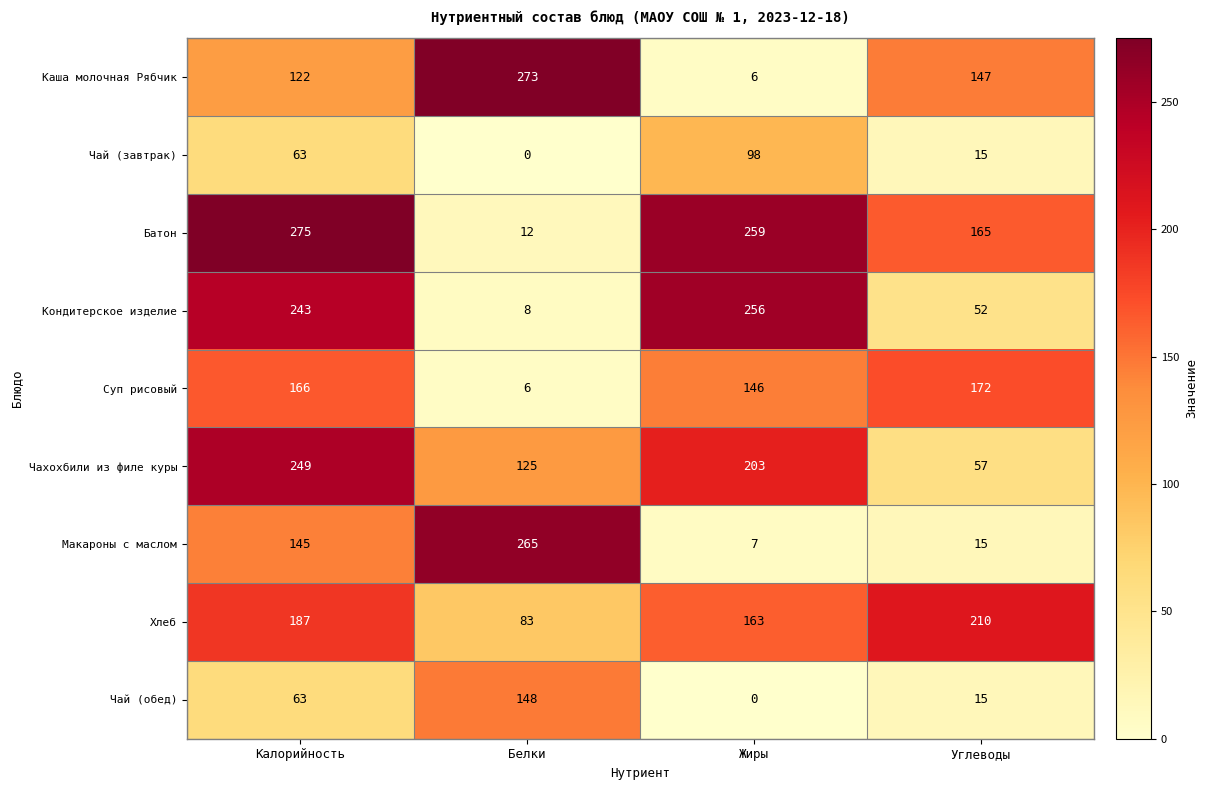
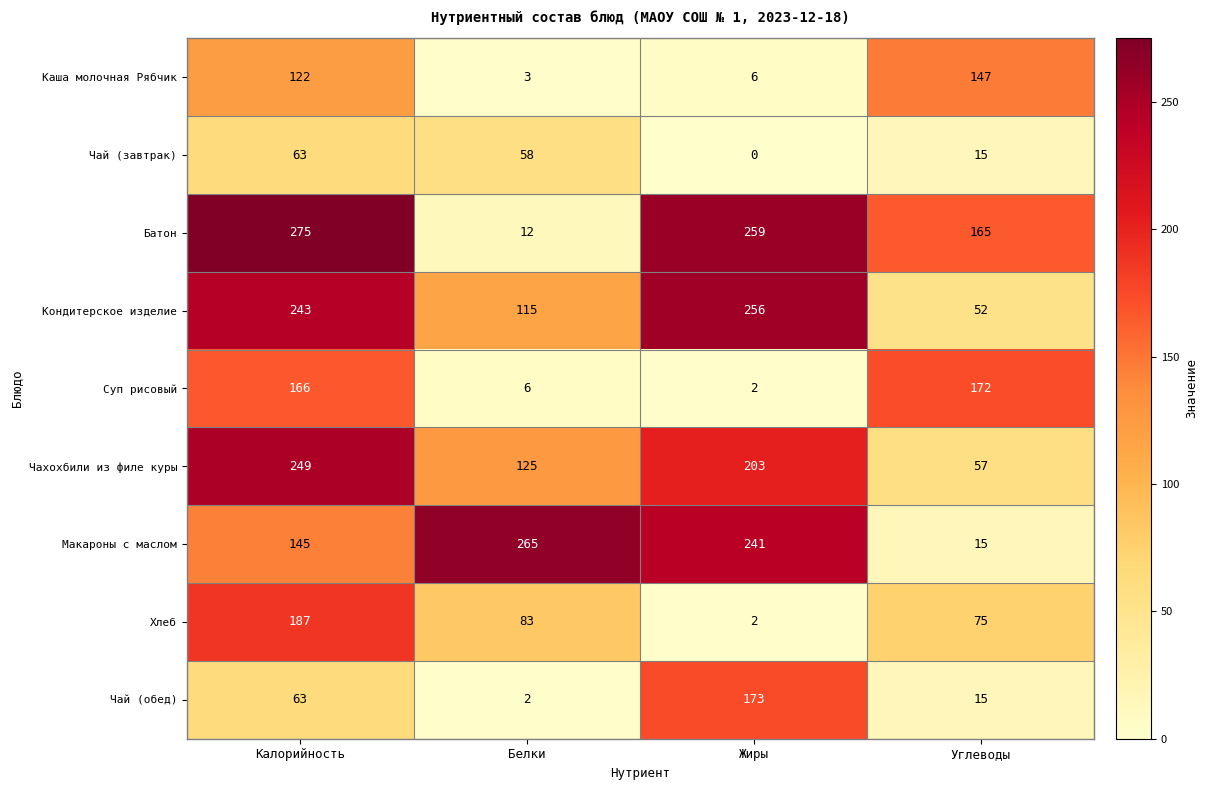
  {
    "Каша молочная Рябчик": {
      "Калорийность": 122,
-     "Белки": 273,
+     "Белки": 3,
      "Жиры": 6,
      "Углеводы": 147
    },
    "Чай (завтрак)": {
      "Калорийность": 63,
-     "Белки": 0,
-     "Жиры": 98,
+     "Белки": 58,
+     "Жиры": 0,
      "Углеводы": 15
    },
    "Батон": {
      "Калорийность": 275,
      "Белки": 12,
      "Жиры": 259,
      "Углеводы": 165
    },
    "Кондитерское изделие": {
      "Калорийность": 243,
-     "Белки": 8,
+     "Белки": 115,
      "Жиры": 256,
      "Углеводы": 52
    },
    "Суп рисовый": {
      "Калорийность": 166,
      "Белки": 6,
-     "Жиры": 146,
+     "Жиры": 2,
      "Углеводы": 172
    },
    "Чахохбили из филе куры": {
      "Калорийность": 249,
      "Белки": 125,
      "Жиры": 203,
      "Углеводы": 57
    },
    "Макароны с маслом": {
      "Калорийность": 145,
      "Белки": 265,
-     "Жиры": 7,
+     "Жиры": 241,
      "Углеводы": 15
    },
    "Хлеб": {
      "Калорийность": 187,
      "Белки": 83,
-     "Жиры": 163,
-     "Углеводы": 210
+     "Жиры": 2,
+     "Углеводы": 75
    },
    "Чай (обед)": {
      "Калорийность": 63,
-     "Белки": 148,
-     "Жиры": 0,
+     "Белки": 2,
+     "Жиры": 173,
      "Углеводы": 15
    }
  }
